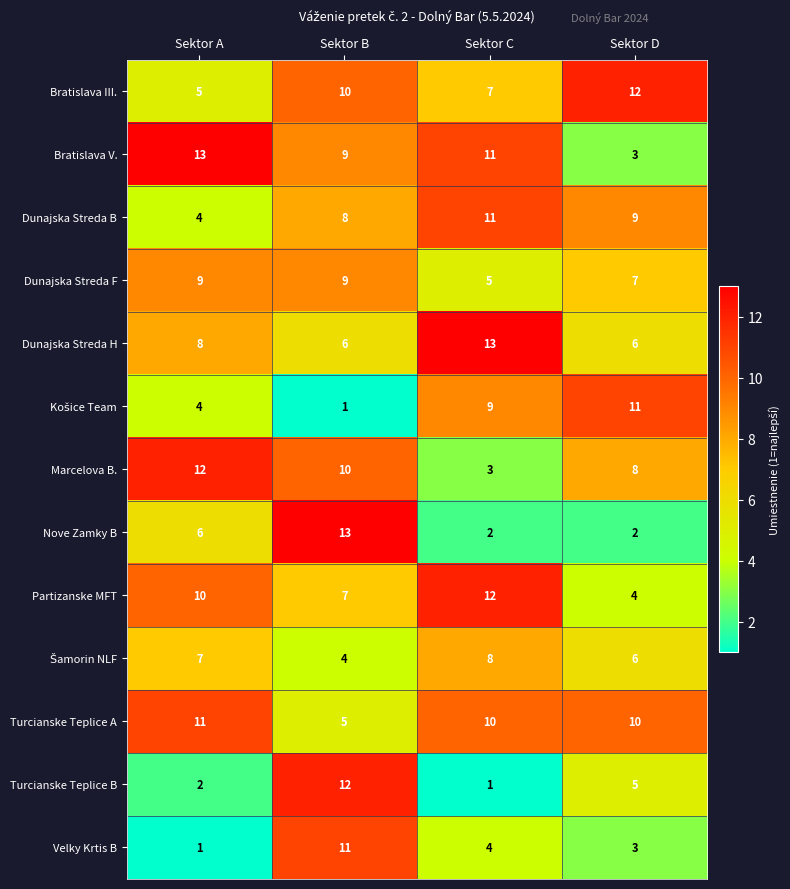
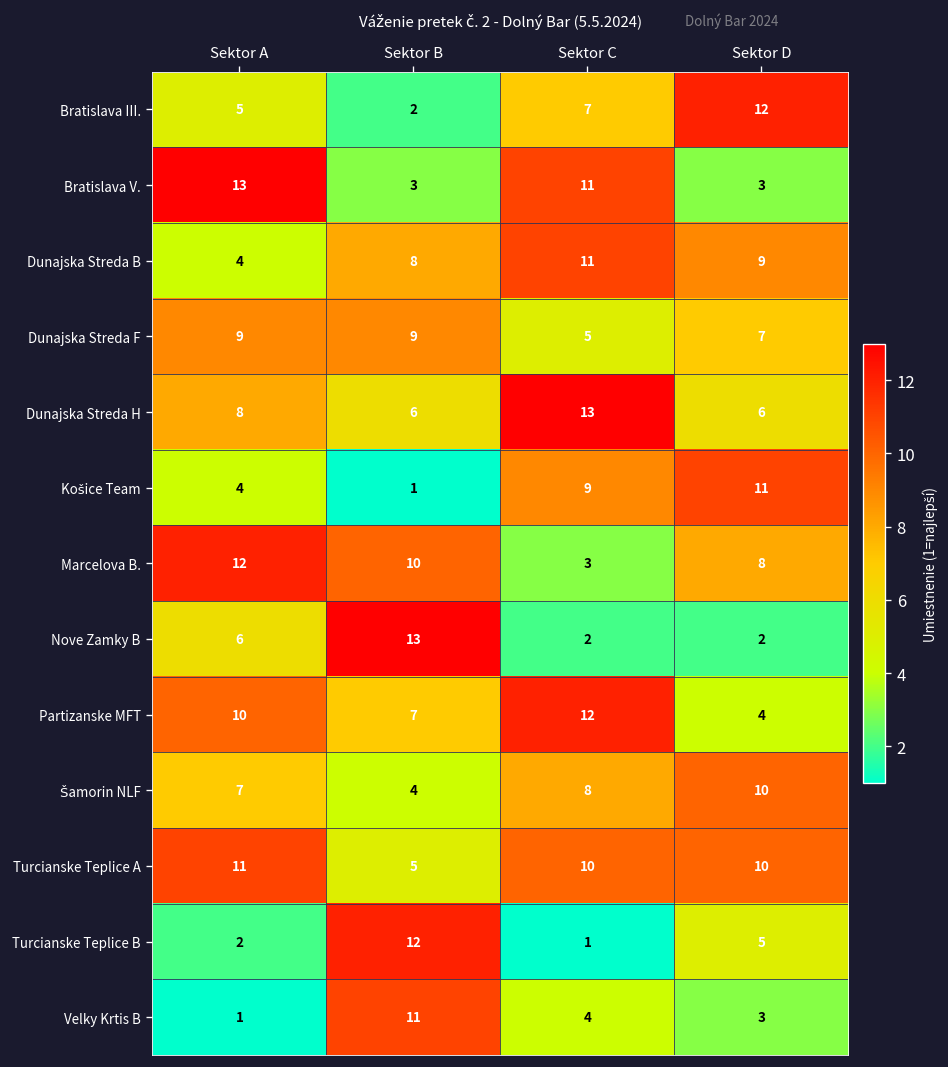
  {
    "Bratislava III.": {
      "Sektor A": 5,
-     "Sektor B": 10,
+     "Sektor B": 2,
      "Sektor C": 7,
      "Sektor D": 12
    },
    "Bratislava V.": {
      "Sektor A": 13,
-     "Sektor B": 9,
+     "Sektor B": 3,
      "Sektor C": 11,
      "Sektor D": 3
    },
    "Dunajska Streda B": {
      "Sektor A": 4,
      "Sektor B": 8,
      "Sektor C": 11,
      "Sektor D": 9
    },
    "Dunajska Streda F": {
      "Sektor A": 9,
      "Sektor B": 9,
      "Sektor C": 5,
      "Sektor D": 7
    },
    "Dunajska Streda H": {
      "Sektor A": 8,
      "Sektor B": 6,
      "Sektor C": 13,
      "Sektor D": 6
    },
    "Košice Team": {
      "Sektor A": 4,
      "Sektor B": 1,
      "Sektor C": 9,
      "Sektor D": 11
    },
    "Marcelova B.": {
      "Sektor A": 12,
      "Sektor B": 10,
      "Sektor C": 3,
      "Sektor D": 8
    },
    "Nove Zamky B": {
      "Sektor A": 6,
      "Sektor B": 13,
      "Sektor C": 2,
      "Sektor D": 2
    },
    "Partizanske MFT": {
      "Sektor A": 10,
      "Sektor B": 7,
      "Sektor C": 12,
      "Sektor D": 4
    },
    "Šamorin NLF": {
      "Sektor A": 7,
      "Sektor B": 4,
      "Sektor C": 8,
-     "Sektor D": 6
+     "Sektor D": 10
    },
    "Turcianske Teplice A": {
      "Sektor A": 11,
      "Sektor B": 5,
      "Sektor C": 10,
      "Sektor D": 10
    },
    "Turcianske Teplice B": {
      "Sektor A": 2,
      "Sektor B": 12,
      "Sektor C": 1,
      "Sektor D": 5
    },
    "Velky Krtis B": {
      "Sektor A": 1,
      "Sektor B": 11,
      "Sektor C": 4,
      "Sektor D": 3
    }
  }
